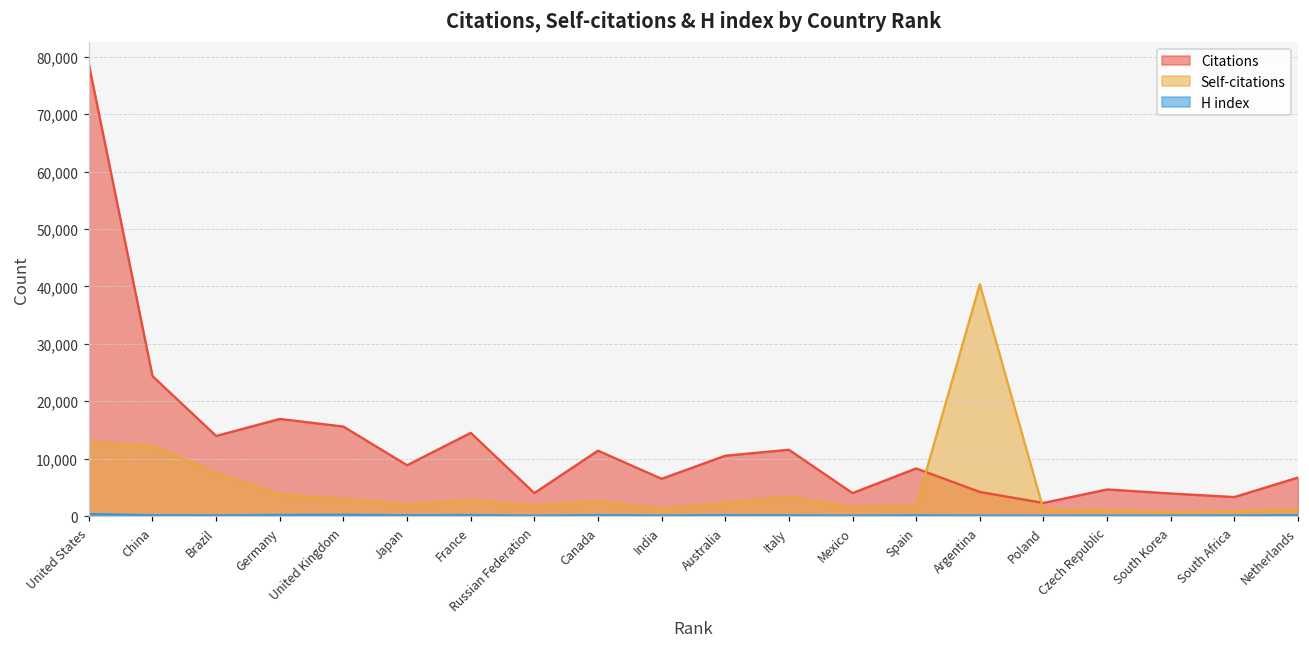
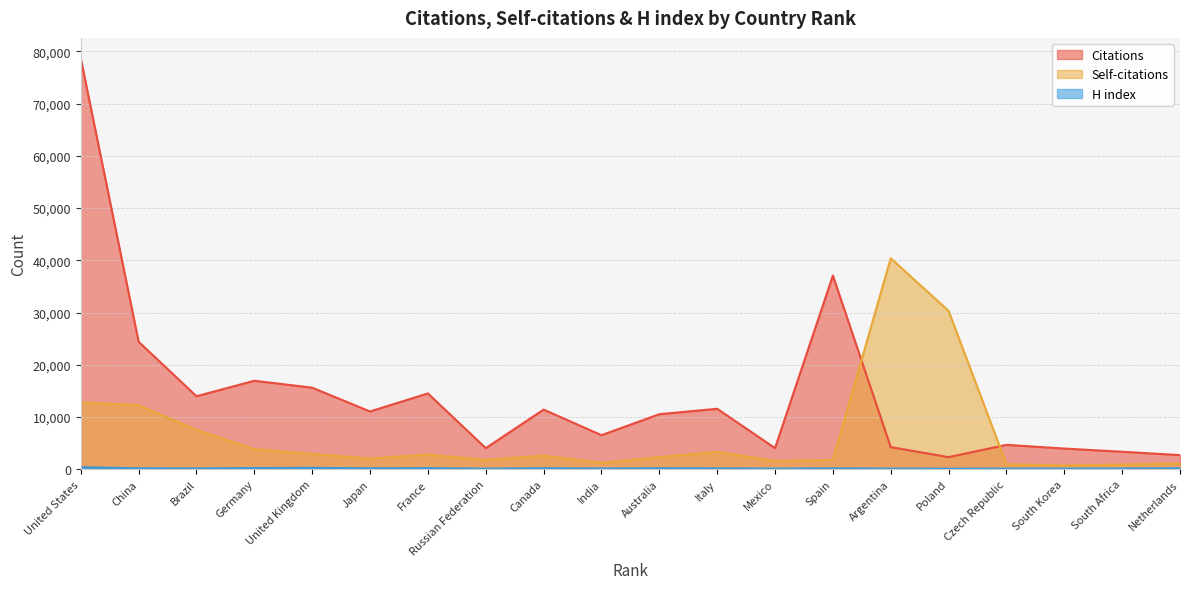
  {
    "Citations": {
      "United States": "79,000",
      "China": "24,000",
      "Brazil": "14,000",
      "Germany": "17,000",
      "United Kingdom": "16,000",
-     "Japan": "9,000",
+     "Japan": "11,000",
      "France": "15,000",
      "Russian Federation": "4,000",
      "Canada": "11,000",
      "India": "7,000",
      "Australia": "11,000",
      "Italy": "12,000",
      "Mexico": "4,000",
-     "Spain": "8,000",
+     "Spain": "37,000",
      "Argentina": "4,000",
      "Poland": "2,000",
      "Czech Republic": "5,000",
      "South Korea": "4,000",
      "South Africa": "3,000",
-     "Netherlands": "7,000"
+     "Netherlands": "3,000"
    },
    "Self-citations": {
      "United States": "13,000",
      "China": "12,000",
      "Brazil": "8,000",
      "Germany": "4,000",
      "United Kingdom": "3,000",
      "Japan": "2,000",
      "France": "3,000",
      "Russian Federation": "2,000",
      "Canada": "3,000",
      "India": "1,000",
      "Australia": "2,000",
      "Italy": "3,000",
      "Mexico": "2,000",
      "Spain": "2,000",
      "Argentina": "40,000",
-     "Poland": "1,000",
+     "Poland": "30,000",
      "Czech Republic": "1,000",
      "South Korea": "1,000",
      "South Africa": "1,000",
      "Netherlands": "1,000"
    },
    "H index": {
      "United States": "0",
      "China": "0",
      "Brazil": "0",
      "Germany": "0",
      "United Kingdom": "0",
      "Japan": "0",
      "France": "0",
      "Russian Federation": "0",
      "Canada": "0",
      "India": "0",
      "Australia": "0",
      "Italy": "0",
      "Mexico": "0",
      "Spain": "0",
      "Argentina": "0",
      "Poland": "0",
      "Czech Republic": "0",
      "South Korea": "0",
      "South Africa": "0",
      "Netherlands": "0"
    }
  }
